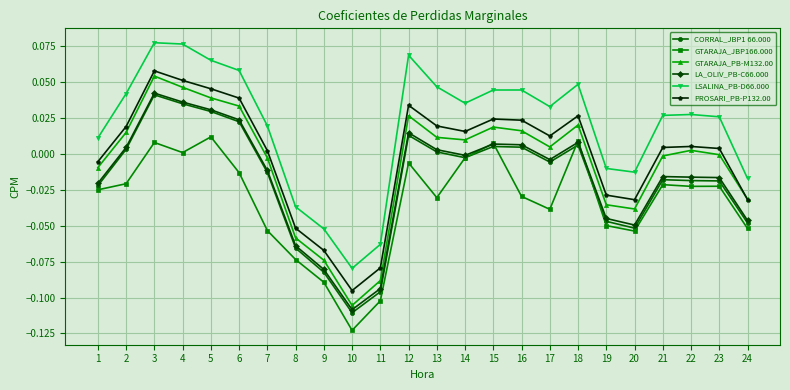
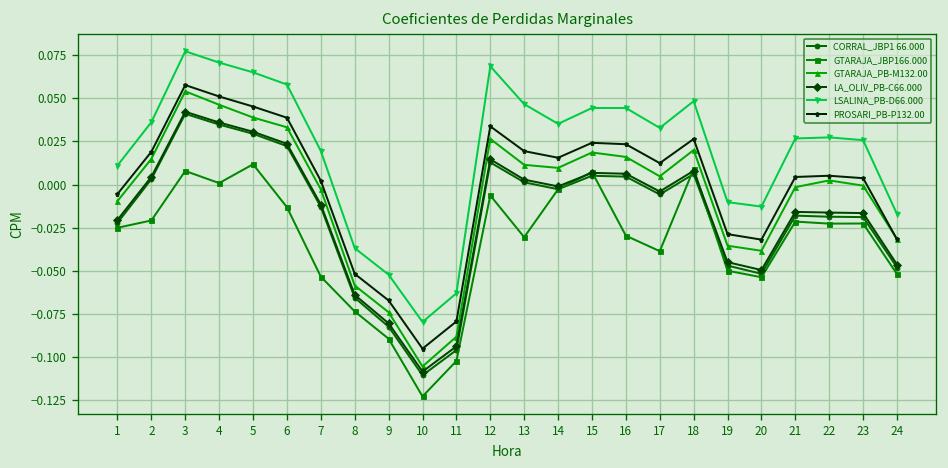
  {
    "LSALINA_PB-D66.000": {
      "1": 0.011,
-     "2": 0.042,
+     "2": 0.036,
      "3": 0.077,
-     "4": 0.076,
+     "4": 0.071,
      "5": 0.065,
      "6": 0.058,
      "7": 0.019,
      "8": -0.037,
      "9": -0.052,
      "10": -0.080,
      "11": -0.063,
      "12": 0.069,
      "13": 0.047,
      "14": 0.035,
      "15": 0.044,
      "16": 0.044,
      "17": 0.033,
      "18": 0.048,
      "19": -0.010,
      "20": -0.013,
      "21": 0.027,
      "22": 0.027,
      "23": 0.026,
      "24": -0.017
    }
  }
